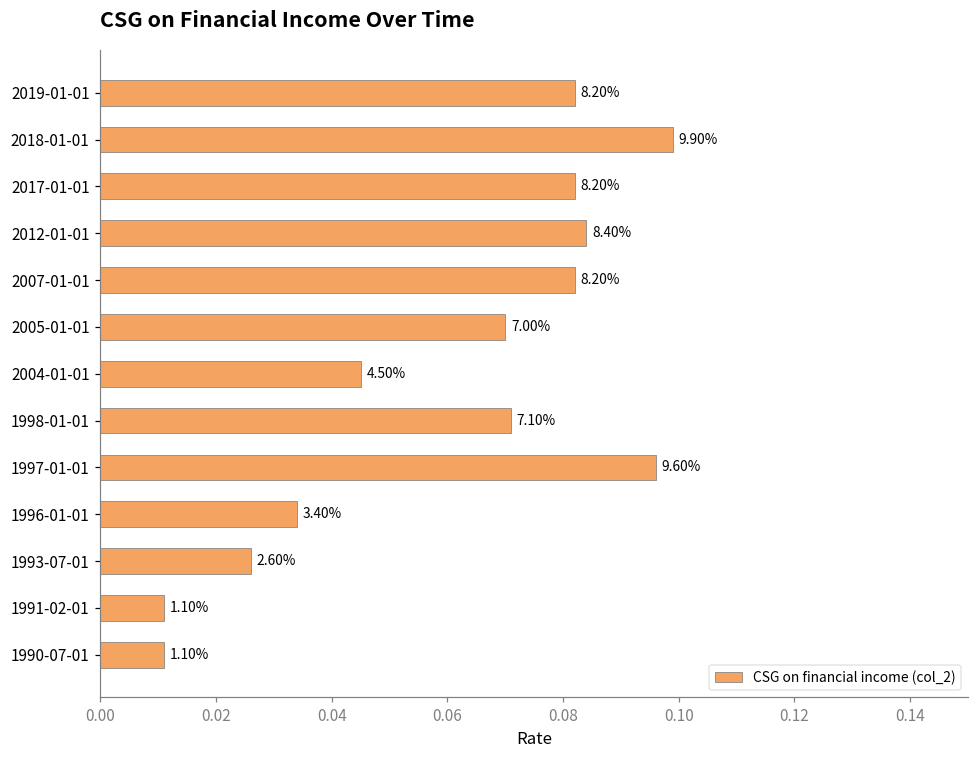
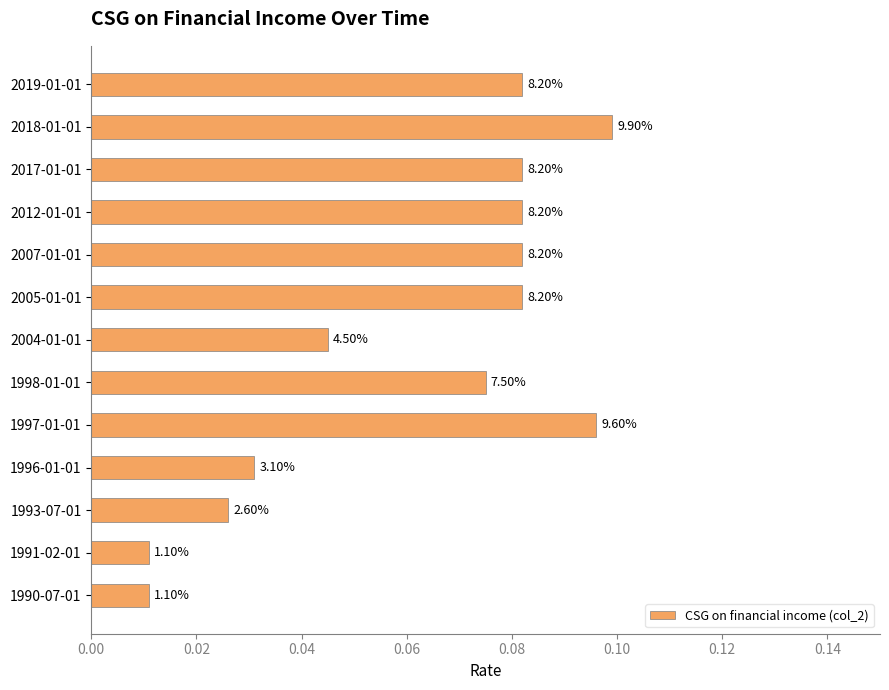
  {
    "2019-01-01": "8.20%",
    "2018-01-01": "9.90%",
    "2017-01-01": "8.20%",
-   "2012-01-01": "8.40%",
+   "2012-01-01": "8.20%",
    "2007-01-01": "8.20%",
-   "2005-01-01": "7.00%",
+   "2005-01-01": "8.20%",
    "2004-01-01": "4.50%",
-   "1998-01-01": "7.10%",
+   "1998-01-01": "7.50%",
    "1997-01-01": "9.60%",
-   "1996-01-01": "3.40%",
+   "1996-01-01": "3.10%",
    "1993-07-01": "2.60%",
    "1991-02-01": "1.10%",
    "1990-07-01": "1.10%"
  }
